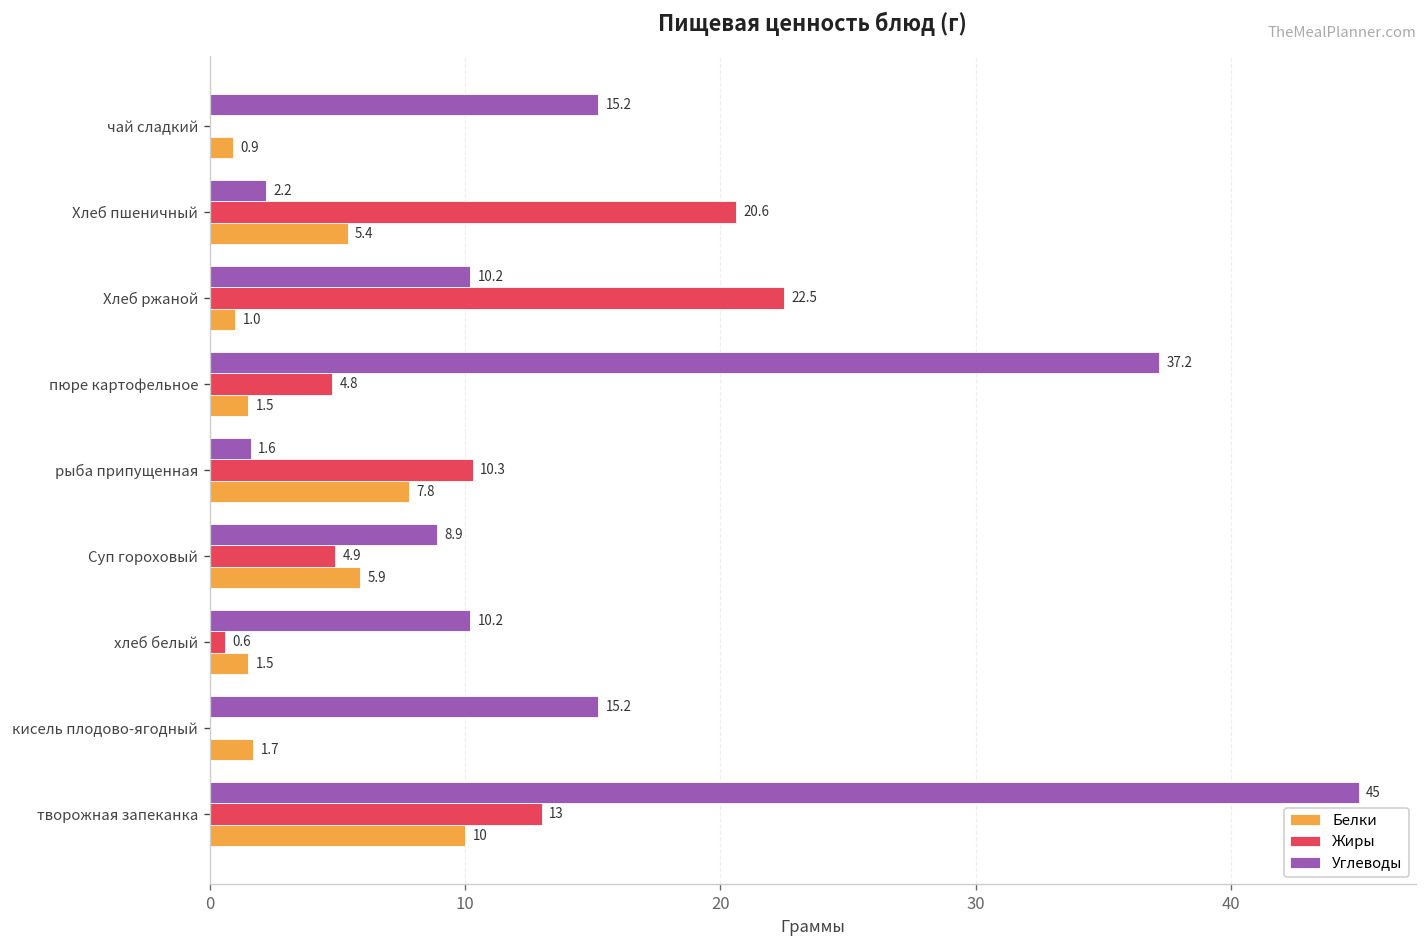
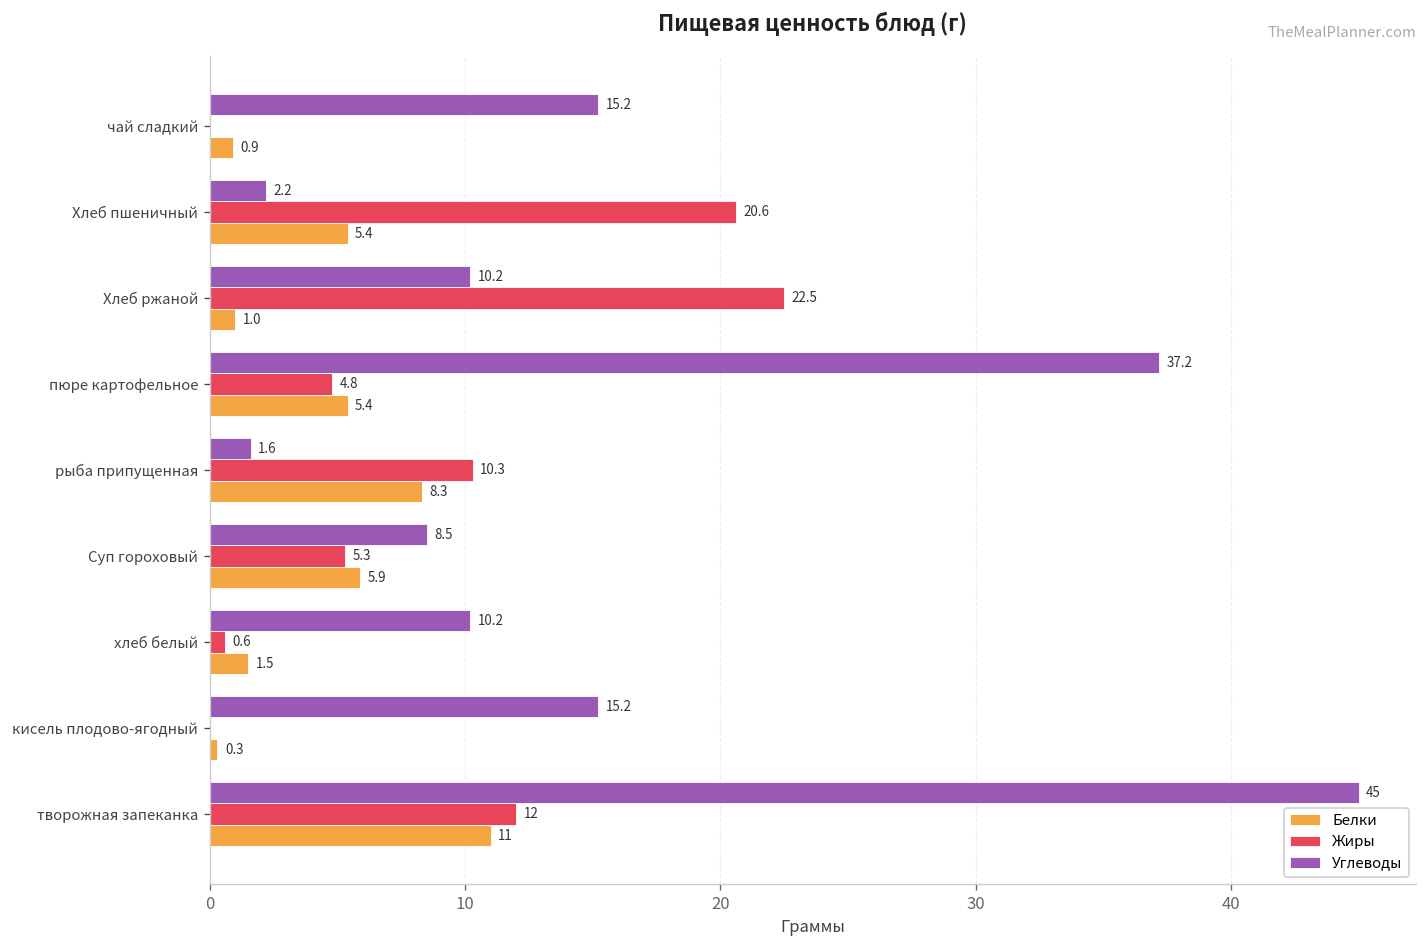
  {
    "Белки": {
      "чай сладкий": 0.9,
      "Хлеб пшеничный": 5.4,
      "Хлеб ржаной": 1.0,
-     "пюре картофельное": 1.5,
-     "рыба припущенная": 7.8,
+     "пюре картофельное": 5.4,
+     "рыба припущенная": 8.3,
      "Суп гороховый": 5.9,
      "хлеб белый": 1.5,
-     "кисель плодово-ягодный": 1.7,
-     "творожная запеканка": 10
+     "кисель плодово-ягодный": 0.3,
+     "творожная запеканка": 11
    },
    "Жиры": {
      "Хлеб пшеничный": 20.6,
      "Хлеб ржаной": 22.5,
      "пюре картофельное": 4.8,
      "рыба припущенная": 10.3,
-     "Суп гороховый": 4.9,
+     "Суп гороховый": 5.3,
      "хлеб белый": 0.6,
-     "творожная запеканка": 13
+     "творожная запеканка": 12
    },
    "Углеводы": {
      "чай сладкий": 15.2,
      "Хлеб пшеничный": 2.2,
      "Хлеб ржаной": 10.2,
      "пюре картофельное": 37.2,
      "рыба припущенная": 1.6,
-     "Суп гороховый": 8.9,
+     "Суп гороховый": 8.5,
      "хлеб белый": 10.2,
      "кисель плодово-ягодный": 15.2,
      "творожная запеканка": 45
    }
  }
